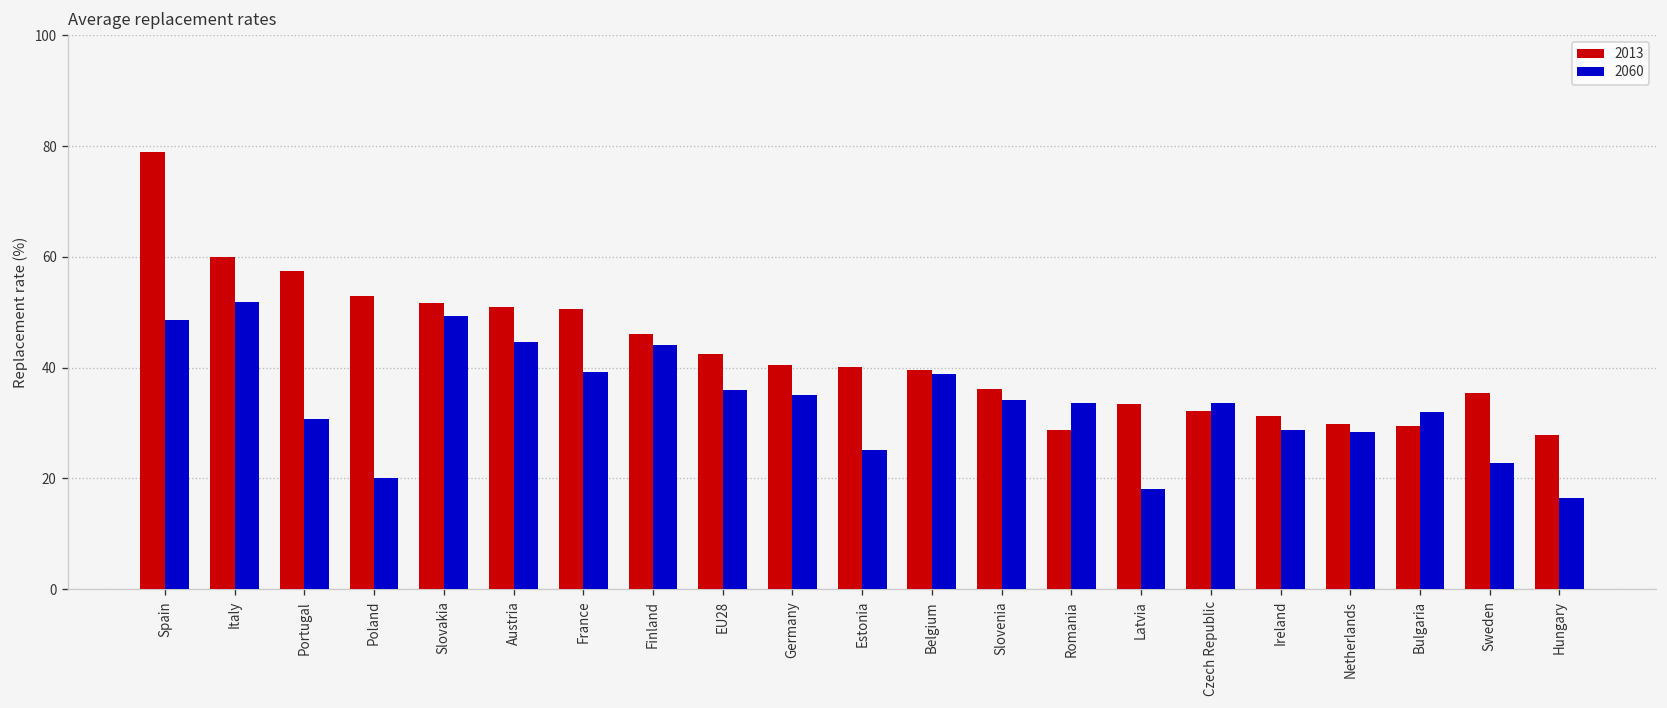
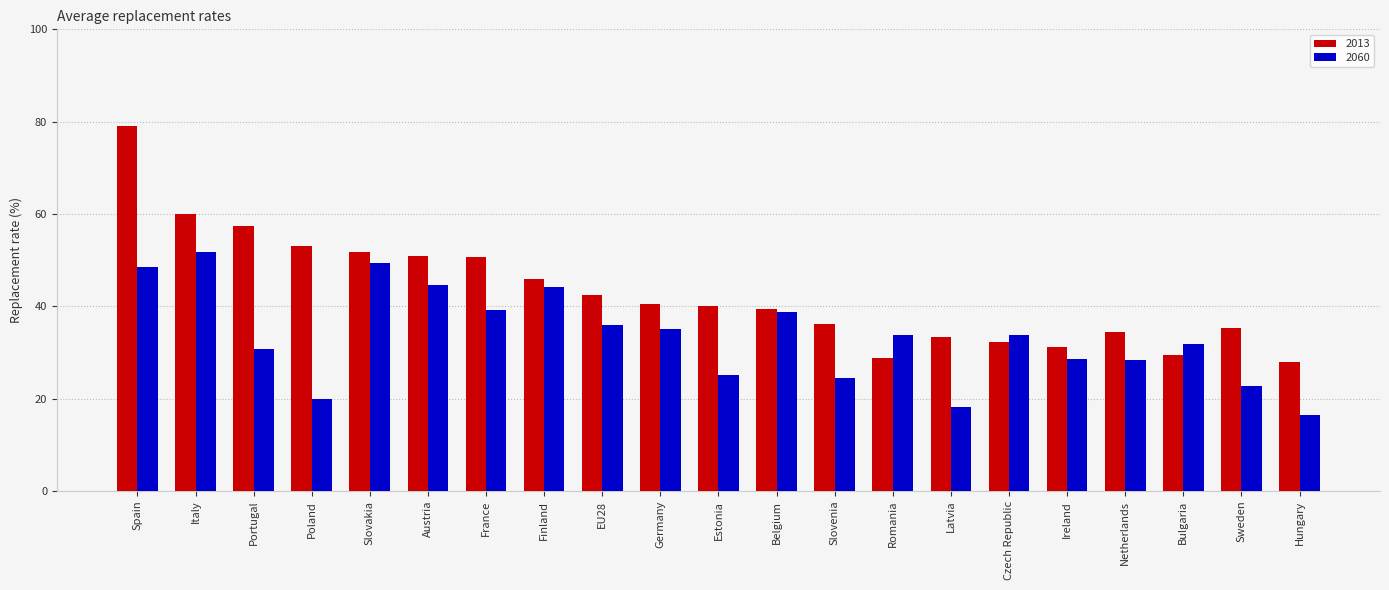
  {
    "2013": {
      "Spain": 79,
      "Italy": 60,
      "Portugal": 58,
      "Poland": 53,
      "Slovakia": 52,
      "Austria": 51,
      "France": 51,
      "Finland": 46,
      "EU28": 43,
      "Germany": 41,
      "Estonia": 40,
      "Belgium": 40,
      "Slovenia": 36,
      "Romania": 29,
      "Latvia": 33,
      "Czech Republic": 32,
      "Ireland": 31,
-     "Netherlands": 30,
+     "Netherlands": 35,
      "Bulgaria": 30,
      "Sweden": 35,
      "Hungary": 28
    },
    "2060": {
      "Spain": 49,
      "Italy": 52,
      "Portugal": 31,
      "Poland": 20,
      "Slovakia": 49,
      "Austria": 45,
      "France": 39,
      "Finland": 44,
      "EU28": 36,
      "Germany": 35,
      "Estonia": 25,
      "Belgium": 39,
-     "Slovenia": 34,
+     "Slovenia": 24,
      "Romania": 34,
      "Latvia": 18,
      "Czech Republic": 34,
      "Ireland": 29,
      "Netherlands": 28,
      "Bulgaria": 32,
      "Sweden": 23,
      "Hungary": 17
    }
  }
